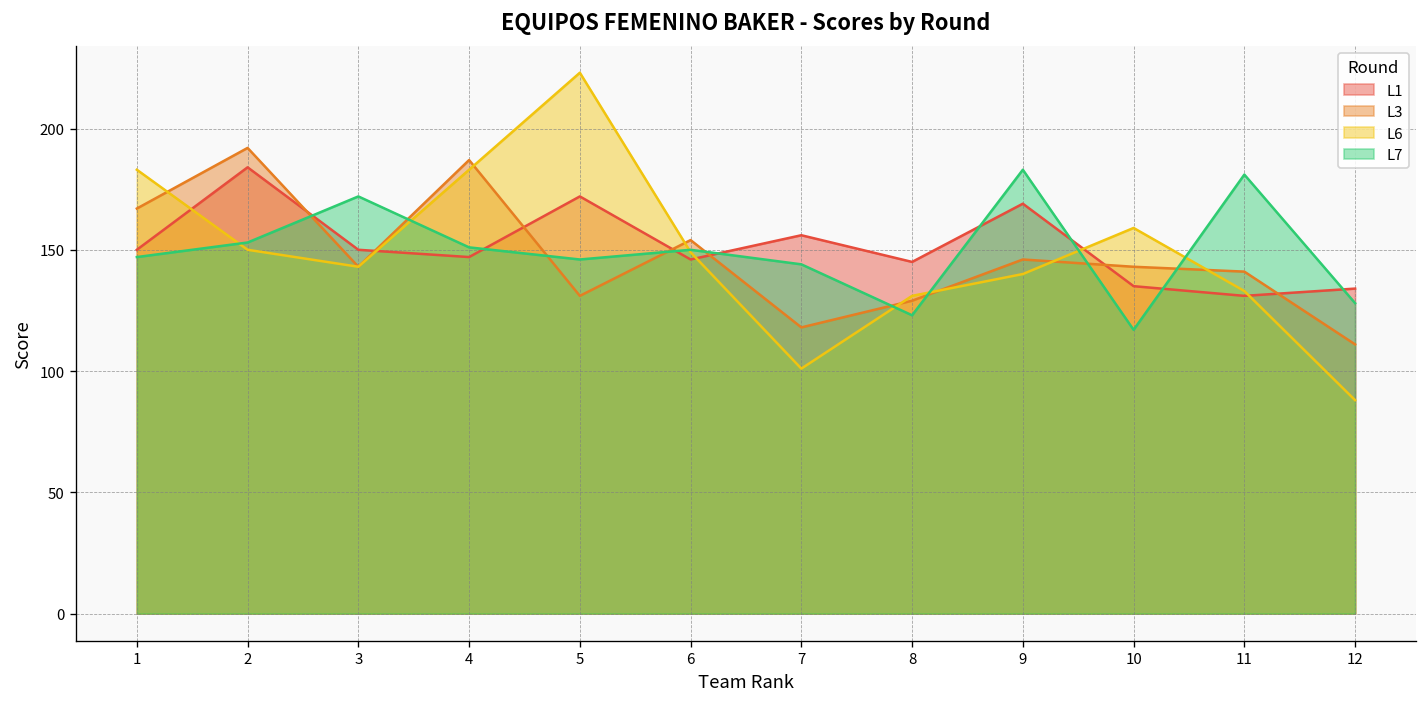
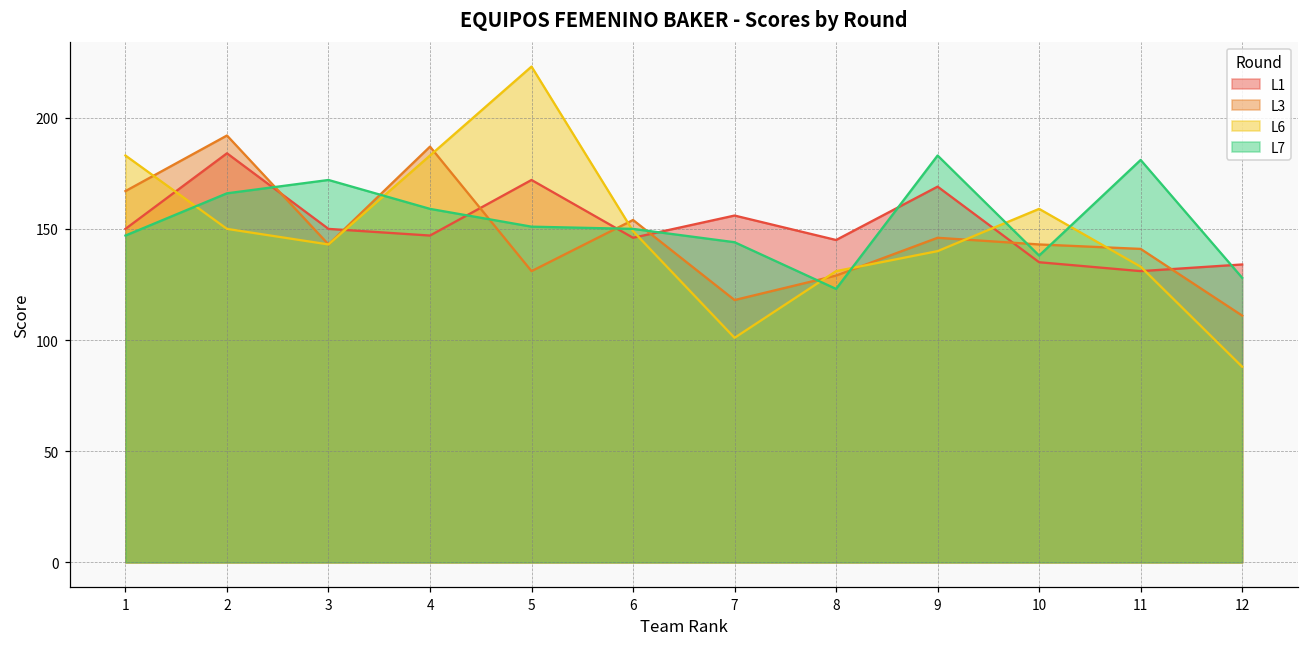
  {
    "L7": {
      "1": 147,
-     "2": 153,
+     "2": 166,
      "3": 172,
-     "4": 151,
-     "5": 146,
+     "4": 159,
+     "5": 151,
      "7": 144,
      "8": 123,
      "9": 183,
-     "10": 117,
+     "10": 138,
      "11": 181,
      "12": 128
    }
  }
